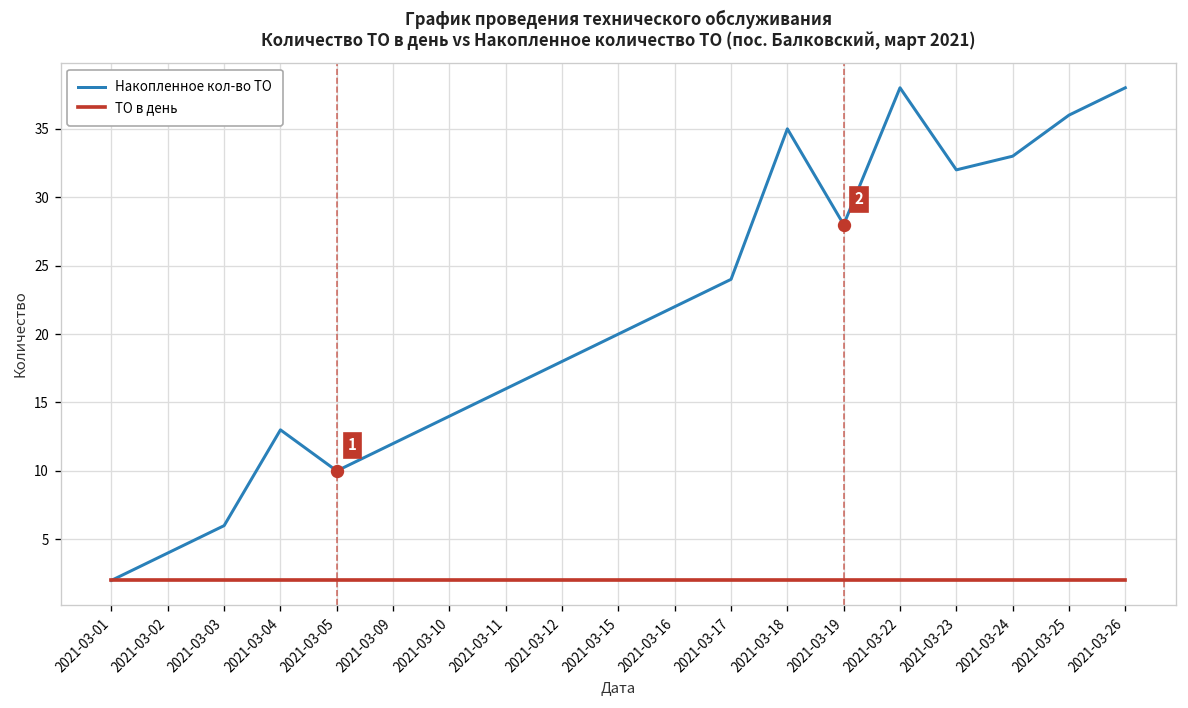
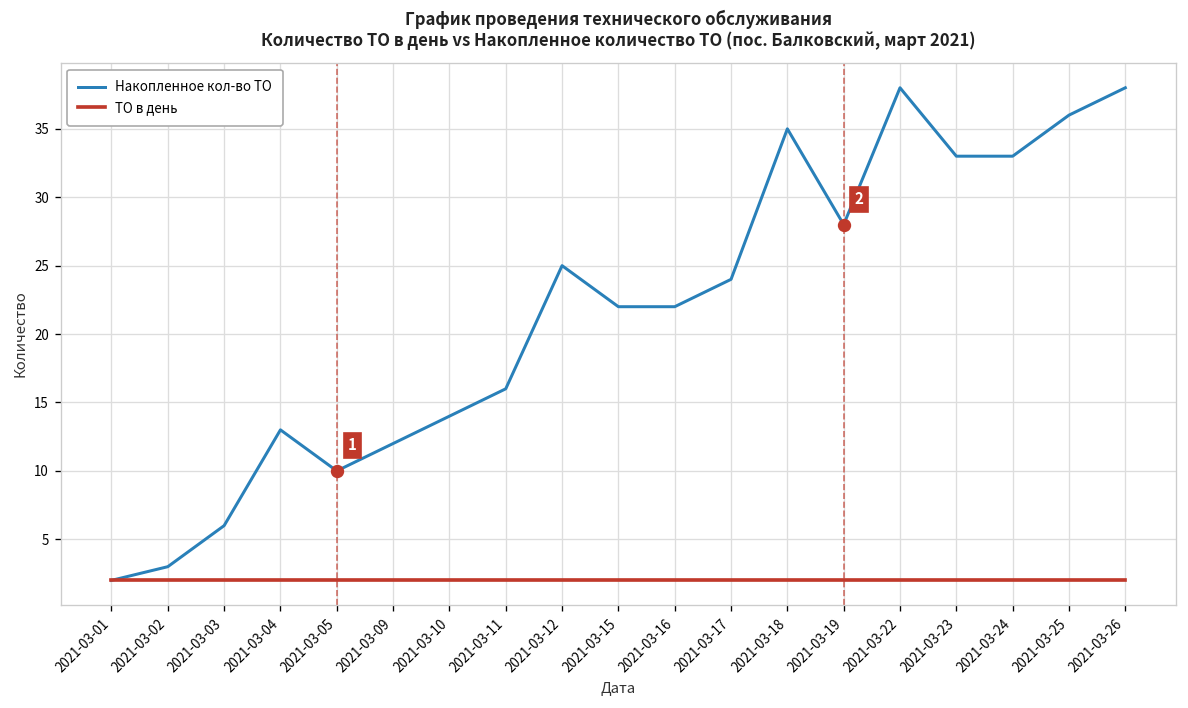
  {
    "Накопленное кол-во ТО": {
-     "2021-03-02": 4,
+     "2021-03-02": 3,
      "2021-03-03": 6,
      "2021-03-04": 13,
      "2021-03-09": 12,
      "2021-03-10": 14,
      "2021-03-11": 16,
-     "2021-03-12": 18,
-     "2021-03-15": 20,
+     "2021-03-12": 25,
+     "2021-03-15": 22,
      "2021-03-16": 22,
      "2021-03-17": 24,
      "2021-03-18": 35,
      "2021-03-22": 38,
-     "2021-03-23": 32,
+     "2021-03-23": 33,
      "2021-03-24": 33,
      "2021-03-25": 36,
      "2021-03-26": 38
    }
  }
